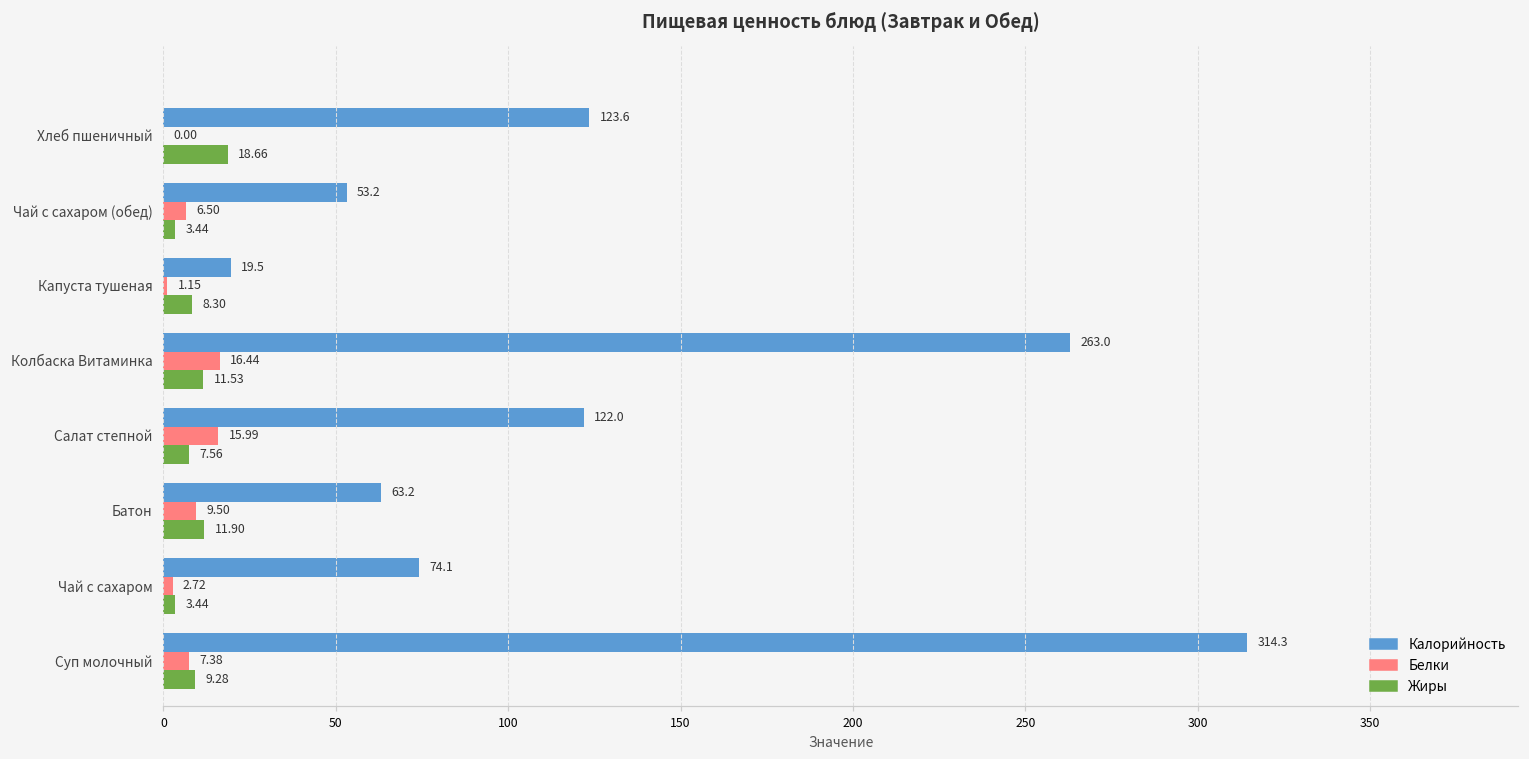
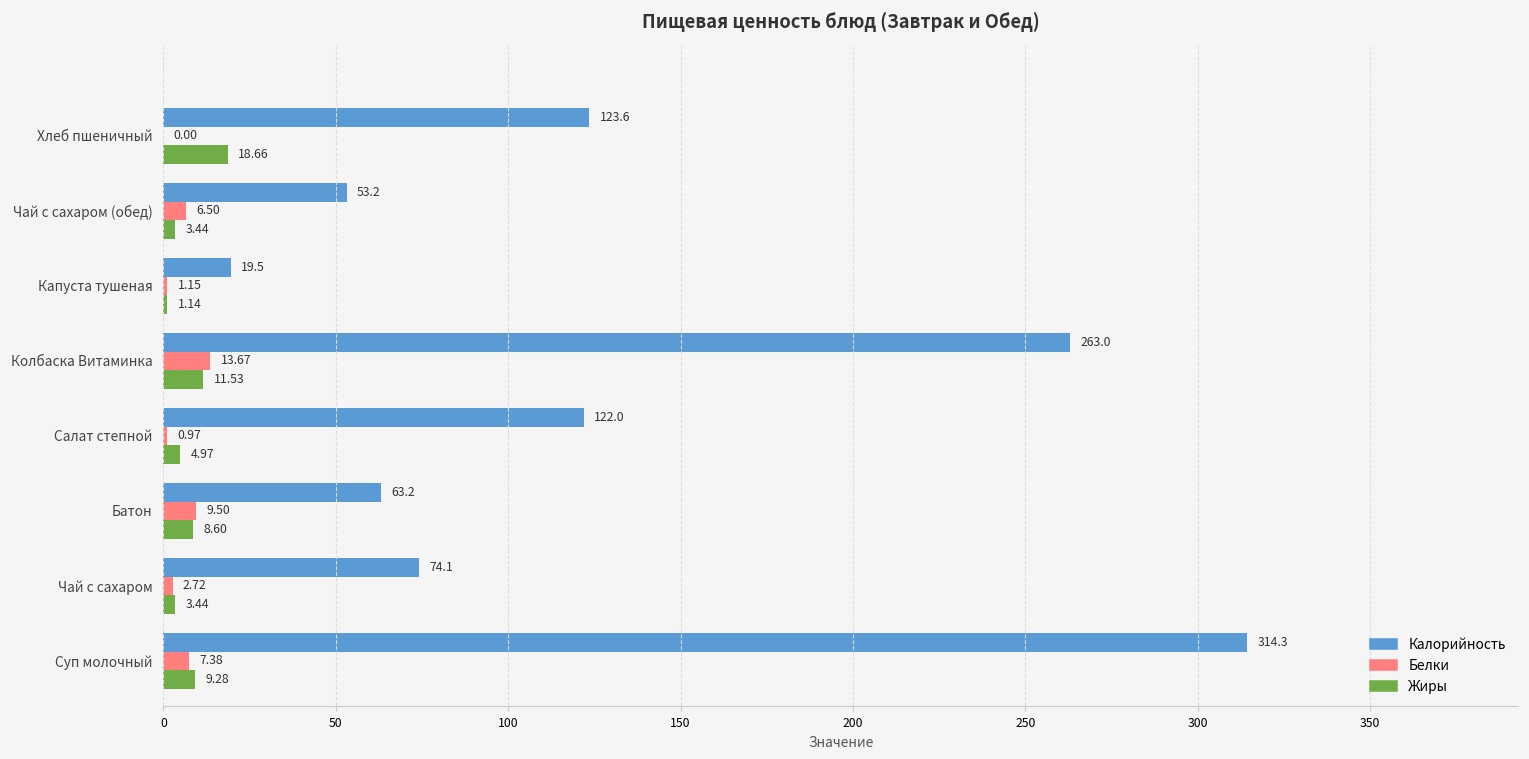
  {
    "Калорийность": {
      "Хлеб пшеничный": 123.6,
      "Чай с сахаром (обед)": 53.2,
      "Капуста тушеная": 19.5,
      "Колбаска Витаминка": 263.0,
      "Салат степной": 122.0,
      "Батон": 63.2,
      "Чай с сахаром": 74.1,
      "Суп молочный": 314.3
    },
    "Белки": {
      "Хлеб пшеничный": 0.00,
      "Чай с сахаром (обед)": 6.50,
      "Капуста тушеная": 1.15,
-     "Колбаска Витаминка": 16.44,
-     "Салат степной": 15.99,
+     "Колбаска Витаминка": 13.67,
+     "Салат степной": 0.97,
      "Батон": 9.50,
      "Чай с сахаром": 2.72,
      "Суп молочный": 7.38
    },
    "Жиры": {
      "Хлеб пшеничный": 18.66,
      "Чай с сахаром (обед)": 3.44,
-     "Капуста тушеная": 8.30,
+     "Капуста тушеная": 1.14,
      "Колбаска Витаминка": 11.53,
-     "Салат степной": 7.56,
-     "Батон": 11.90,
+     "Салат степной": 4.97,
+     "Батон": 8.60,
      "Чай с сахаром": 3.44,
      "Суп молочный": 9.28
    }
  }
